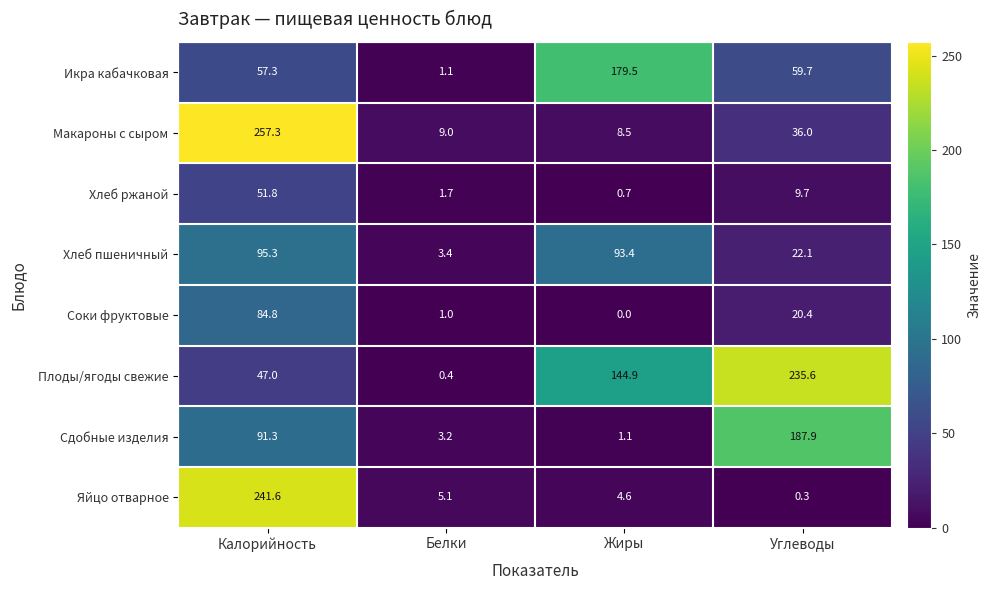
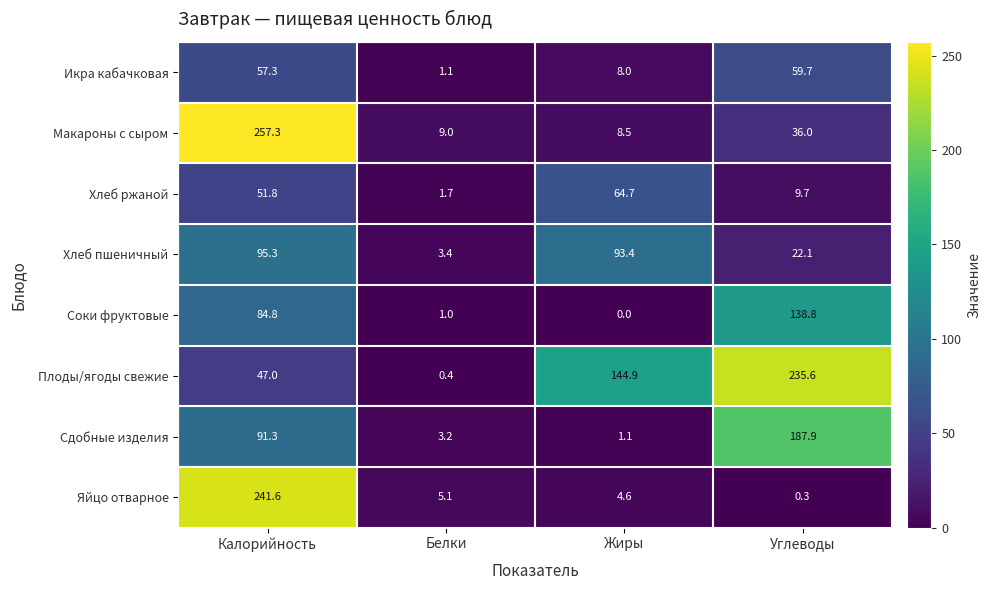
  {
    "Икра кабачковая": {
      "Калорийность": 57.3,
      "Белки": 1.1,
-     "Жиры": 179.5,
+     "Жиры": 8.0,
      "Углеводы": 59.7
    },
    "Макароны с сыром": {
      "Калорийность": 257.3,
      "Белки": 9.0,
      "Жиры": 8.5,
      "Углеводы": 36.0
    },
    "Хлеб ржаной": {
      "Калорийность": 51.8,
      "Белки": 1.7,
-     "Жиры": 0.7,
+     "Жиры": 64.7,
      "Углеводы": 9.7
    },
    "Хлеб пшеничный": {
      "Калорийность": 95.3,
      "Белки": 3.4,
      "Жиры": 93.4,
      "Углеводы": 22.1
    },
    "Соки фруктовые": {
      "Калорийность": 84.8,
      "Белки": 1.0,
      "Жиры": 0.0,
-     "Углеводы": 20.4
+     "Углеводы": 138.8
    },
    "Плоды/ягоды свежие": {
      "Калорийность": 47.0,
      "Белки": 0.4,
      "Жиры": 144.9,
      "Углеводы": 235.6
    },
    "Сдобные изделия": {
      "Калорийность": 91.3,
      "Белки": 3.2,
      "Жиры": 1.1,
      "Углеводы": 187.9
    },
    "Яйцо отварное": {
      "Калорийность": 241.6,
      "Белки": 5.1,
      "Жиры": 4.6,
      "Углеводы": 0.3
    }
  }
